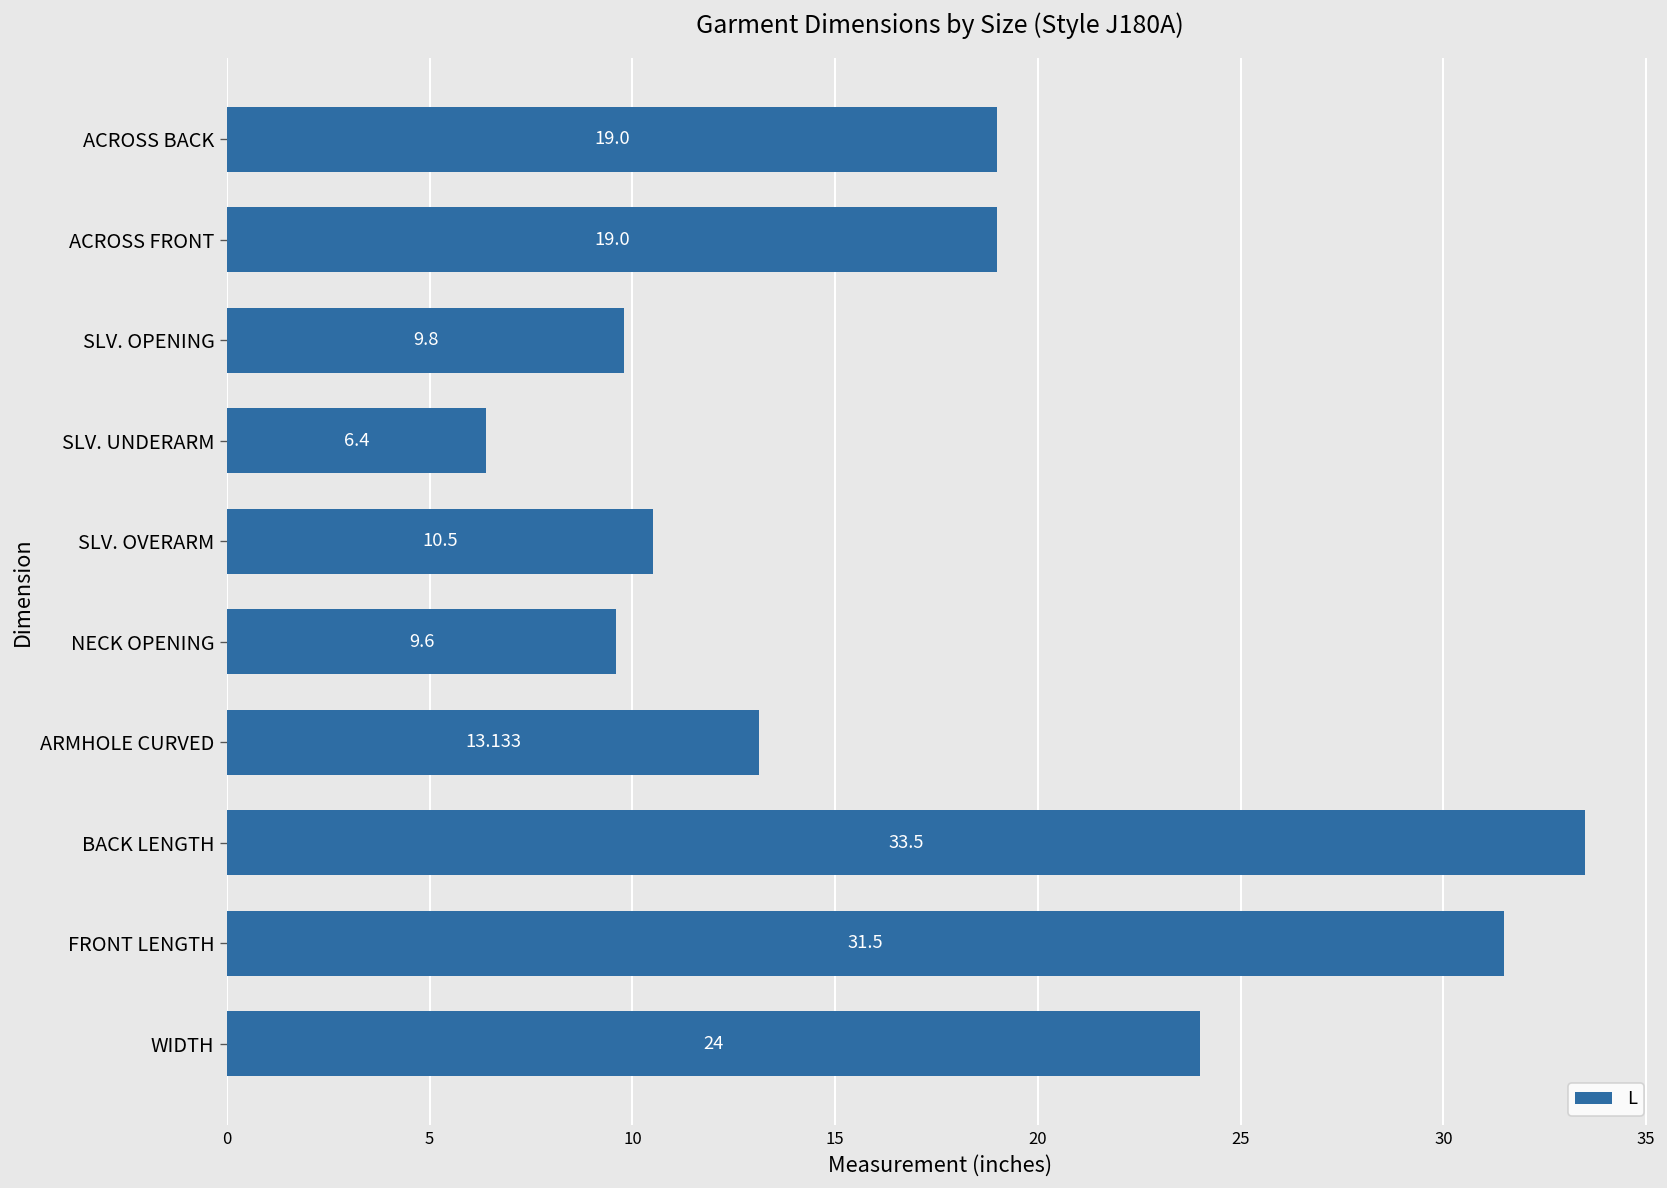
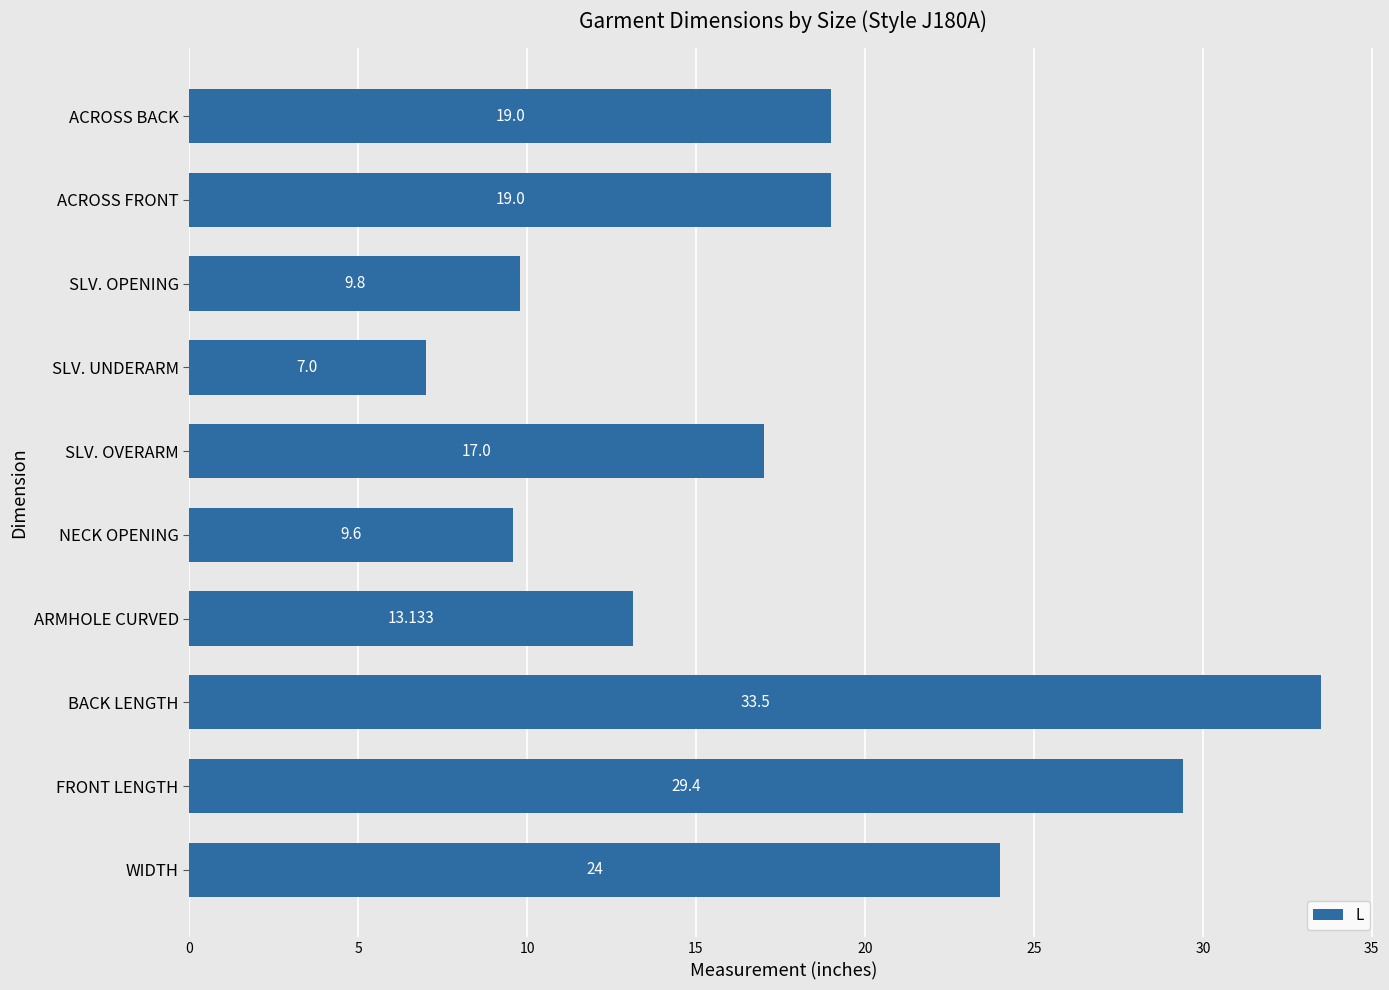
  {
    "ACROSS BACK": 19.0,
    "ACROSS FRONT": 19.0,
    "SLV. OPENING": 9.8,
-   "SLV. UNDERARM": 6.4,
-   "SLV. OVERARM": 10.5,
+   "SLV. UNDERARM": 7.0,
+   "SLV. OVERARM": 17.0,
    "NECK OPENING": 9.6,
    "ARMHOLE CURVED": 13.133,
    "BACK LENGTH": 33.5,
-   "FRONT LENGTH": 31.5,
+   "FRONT LENGTH": 29.4,
    "WIDTH": 24
  }
